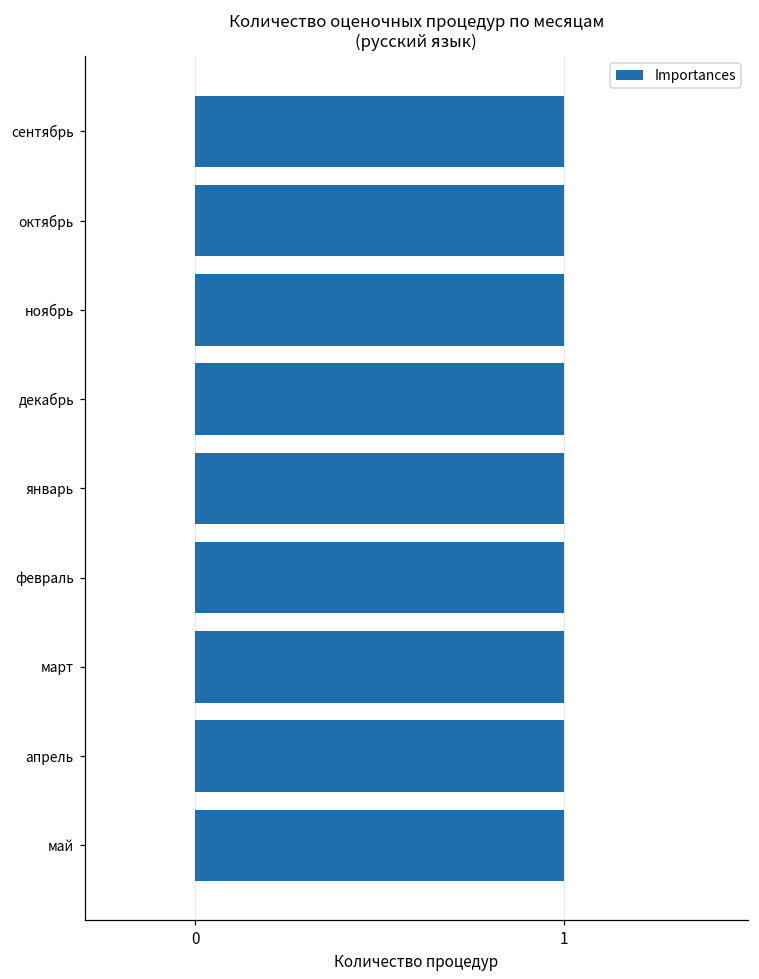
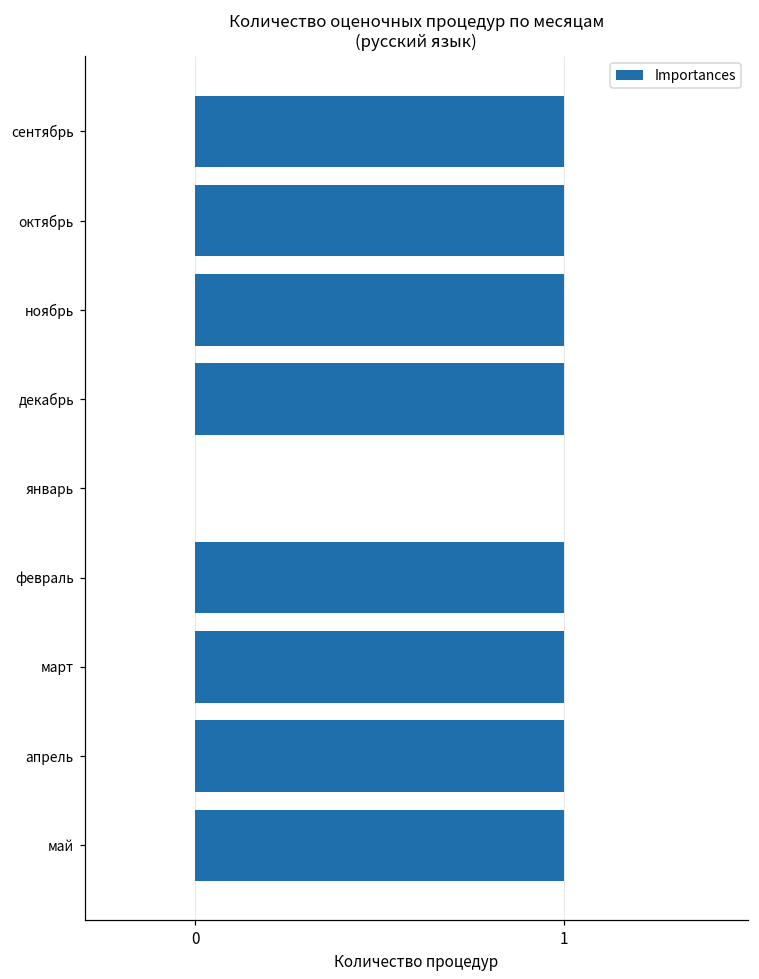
  {
    "сентябрь": 1,
    "октябрь": 1,
    "ноябрь": 1,
    "декабрь": 1,
-   "январь": 1,
+   "январь": 0,
    "февраль": 1,
    "март": 1,
    "апрель": 1,
    "май": 1
  }
